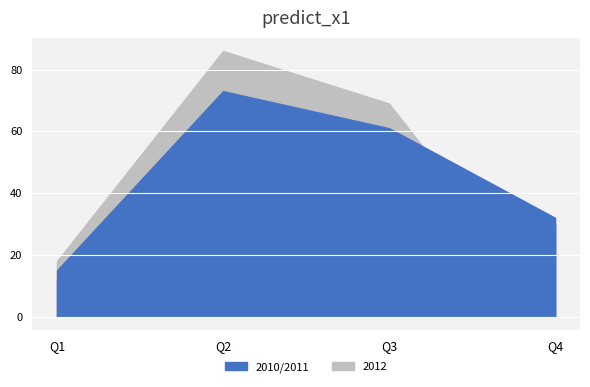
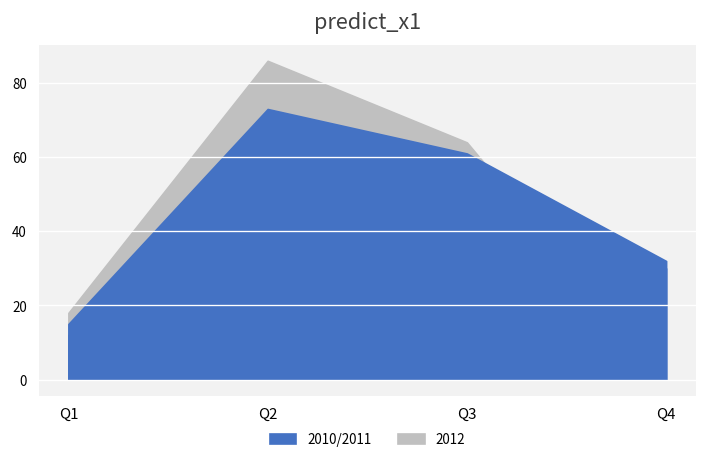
  {
    "2012": {
      "Q1": 18,
      "Q2": 86,
-     "Q3": 69,
+     "Q3": 64,
      "Q4": 0
    }
  }
